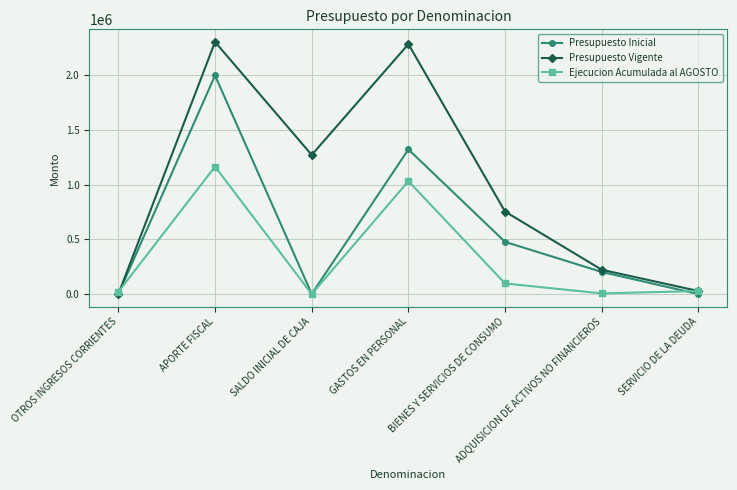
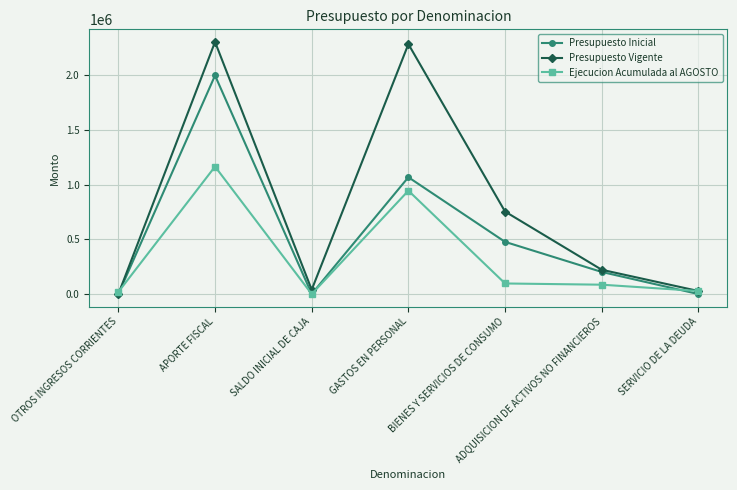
  {
    "Presupuesto Inicial": {
      "APORTE FISCAL": 2000000,
-     "GASTOS EN PERSONAL": 1320000,
+     "GASTOS EN PERSONAL": 1070000,
      "BIENES Y SERVICIOS DE CONSUMO": 480000,
      "SERVICIO DE LA DEUDA": 0
    },
    "Presupuesto Vigente": {
      "APORTE FISCAL": 2310000,
-     "SALDO INICIAL DE CAJA": 1270000,
+     "SALDO INICIAL DE CAJA": 40000,
      "GASTOS EN PERSONAL": 2290000,
      "BIENES Y SERVICIOS DE CONSUMO": 750000
    },
    "Ejecucion Acumulada al AGOSTO": {
      "APORTE FISCAL": 1170000,
-     "GASTOS EN PERSONAL": 1030000,
+     "GASTOS EN PERSONAL": 950000,
      "BIENES Y SERVICIOS DE CONSUMO": 100000,
-     "ADQUISICION DE ACTIVOS NO FINANCIEROS": 10000
+     "ADQUISICION DE ACTIVOS NO FINANCIEROS": 90000
    }
  }
